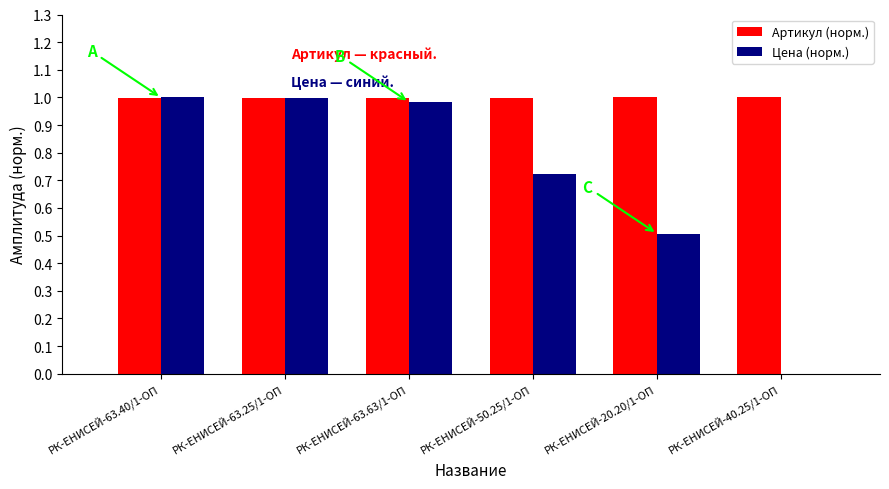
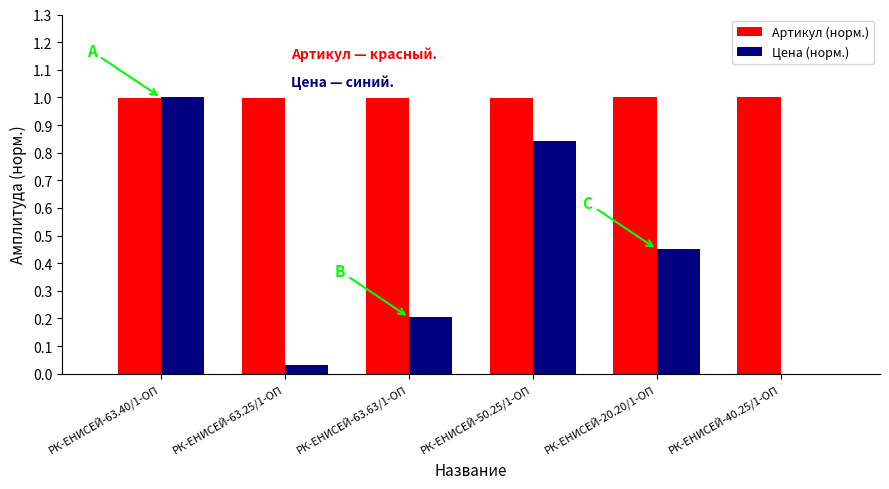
  {
    "Артикул (норм.)": {
      "РК-ЕНИСЕЙ-63.40/1-ОП": 1.00,
      "РК-ЕНИСЕЙ-63.25/1-ОП": 1.00,
      "РК-ЕНИСЕЙ-63.63/1-ОП": 1.00,
      "РК-ЕНИСЕЙ-50.25/1-ОП": 1.00,
      "РК-ЕНИСЕЙ-20.20/1-ОП": 1.00,
      "РК-ЕНИСЕЙ-40.25/1-ОП": 1.00
    },
    "Цена (норм.)": {
      "РК-ЕНИСЕЙ-63.40/1-ОП": 1.00,
-     "РК-ЕНИСЕЙ-63.25/1-ОП": 1.00,
-     "РК-ЕНИСЕЙ-63.63/1-ОП": 0.98,
-     "РК-ЕНИСЕЙ-50.25/1-ОП": 0.72,
-     "РК-ЕНИСЕЙ-20.20/1-ОП": 0.51,
+     "РК-ЕНИСЕЙ-63.25/1-ОП": 0.03,
+     "РК-ЕНИСЕЙ-63.63/1-ОП": 0.20,
+     "РК-ЕНИСЕЙ-50.25/1-ОП": 0.84,
+     "РК-ЕНИСЕЙ-20.20/1-ОП": 0.45,
      "РК-ЕНИСЕЙ-40.25/1-ОП": 0.00
    }
  }
